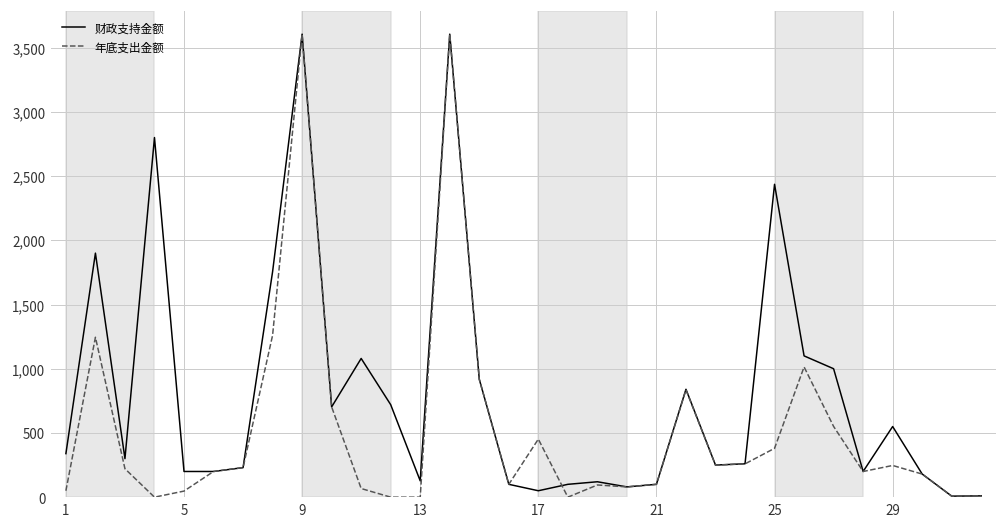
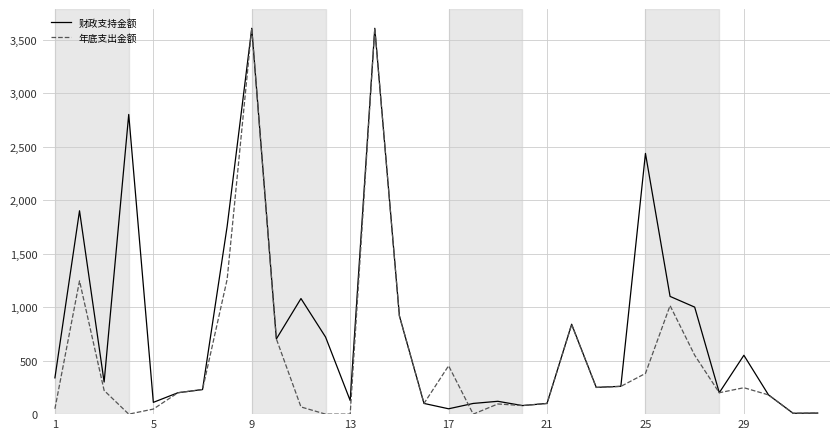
  {
    "财政支持金额": {
      "1": "340",
-     "5": "200",
+     "5": "110",
      "13": "130",
      "17": "50",
      "25": "2,440",
      "29": "550"
    },
    "年底支出金额": {
      "1": "50",
      "5": "50",
      "13": "0",
      "17": "450",
      "25": "380",
      "29": "250"
    }
  }
